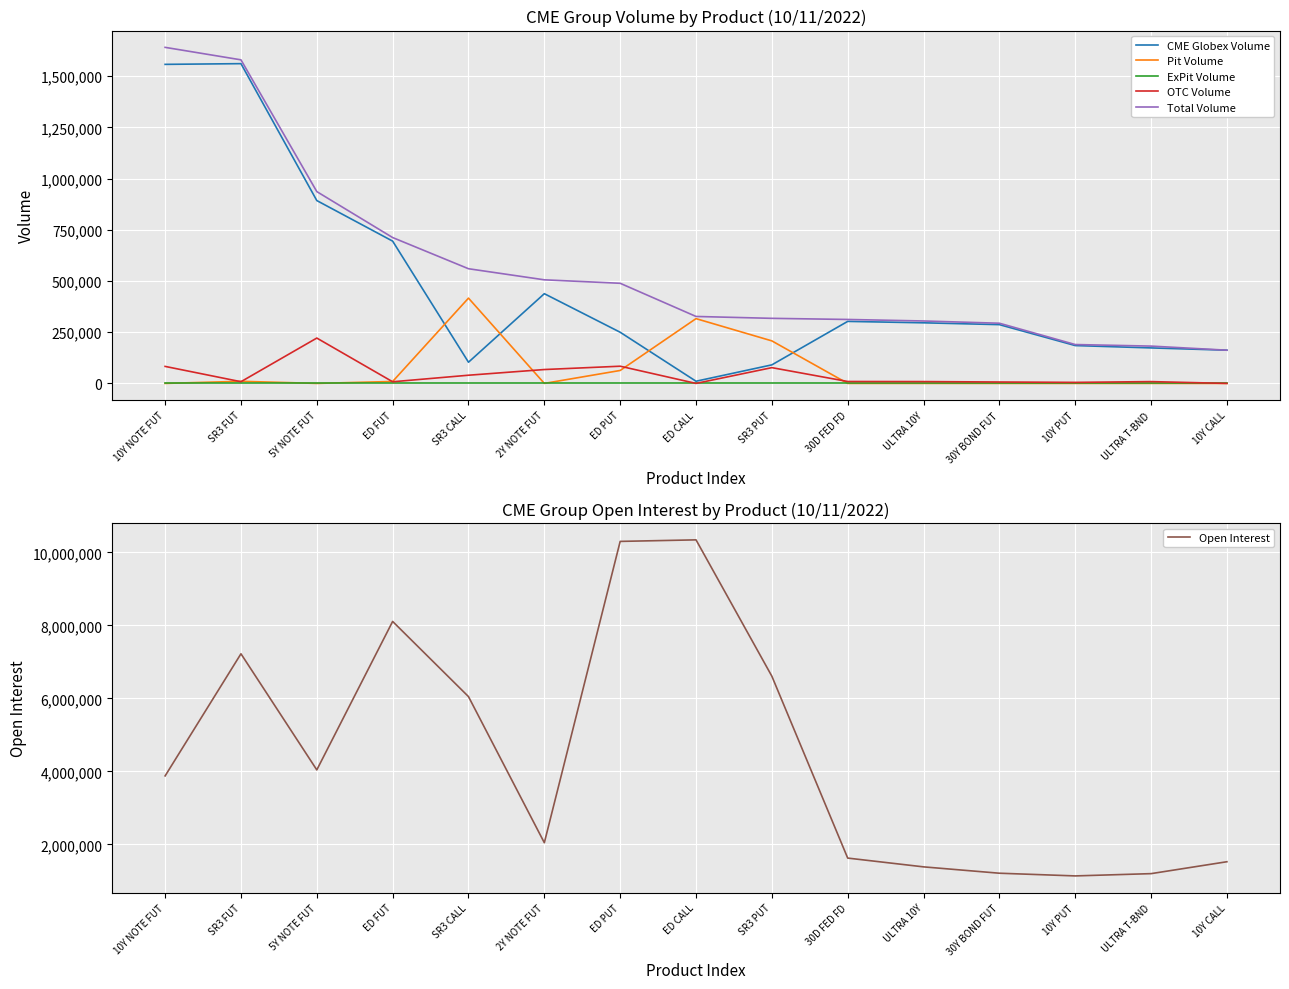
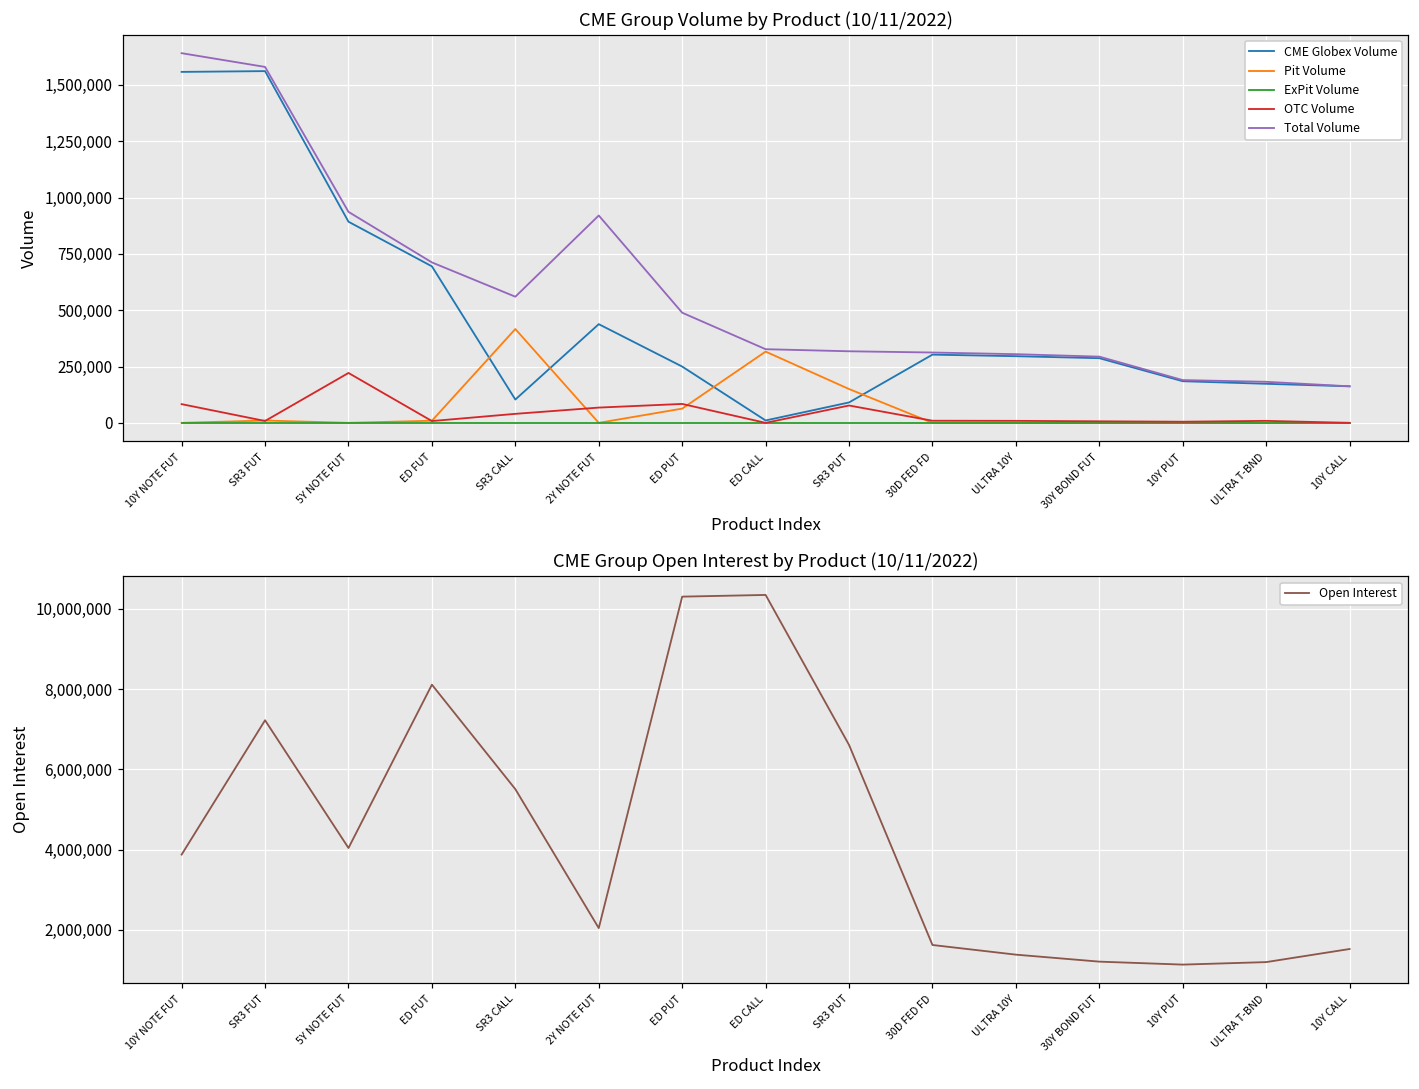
  {
    "CME Group Volume by Product (10/11/2022)": {
      "CME Globex Volume": {
        "10Y NOTE FUT": "1,560,000",
        "SR3 FUT": "1,560,000",
        "5Y NOTE FUT": "890,000",
        "ED FUT": "690,000",
        "SR3 CALL": "100,000",
        "2Y NOTE FUT": "440,000",
        "ED PUT": "250,000",
        "SR3 PUT": "90,000"
      },
      "Pit Volume": {
        "SR3 CALL": "420,000",
        "ED PUT": "60,000",
-       "SR3 PUT": "210,000"
+       "SR3 PUT": "150,000"
      },
      "ExPit Volume": {
        "SR3 CALL": "0",
        "ED PUT": "0",
        "SR3 PUT": "0"
      },
      "OTC Volume": {
        "10Y NOTE FUT": "80,000",
        "5Y NOTE FUT": "220,000",
        "SR3 CALL": "40,000",
        "2Y NOTE FUT": "70,000",
        "ED PUT": "80,000",
        "SR3 PUT": "80,000"
      },
      "Total Volume": {
        "10Y NOTE FUT": "1,640,000",
        "SR3 FUT": "1,580,000",
        "5Y NOTE FUT": "940,000",
        "ED FUT": "710,000",
        "SR3 CALL": "560,000",
-       "2Y NOTE FUT": "510,000",
+       "2Y NOTE FUT": "920,000",
        "ED PUT": "490,000",
        "SR3 PUT": "320,000"
      }
    },
    "CME Group Open Interest by Product (10/11/2022)": {
      "10Y NOTE FUT": "3,900,000",
      "SR3 FUT": "7,200,000",
      "5Y NOTE FUT": "4,000,000",
      "ED FUT": "8,100,000",
-     "SR3 CALL": "6,000,000",
+     "SR3 CALL": "5,500,000",
      "2Y NOTE FUT": "2,000,000",
      "ED PUT": "10,300,000",
      "ED CALL": "10,300,000",
      "SR3 PUT": "6,600,000",
      "30D FED FD": "1,600,000",
      "ULTRA 10Y": "1,400,000",
      "30Y BOND FUT": "1,200,000",
      "10Y PUT": "1,100,000",
      "ULTRA T-BND": "1,200,000",
      "10Y CALL": "1,500,000"
    }
  }
